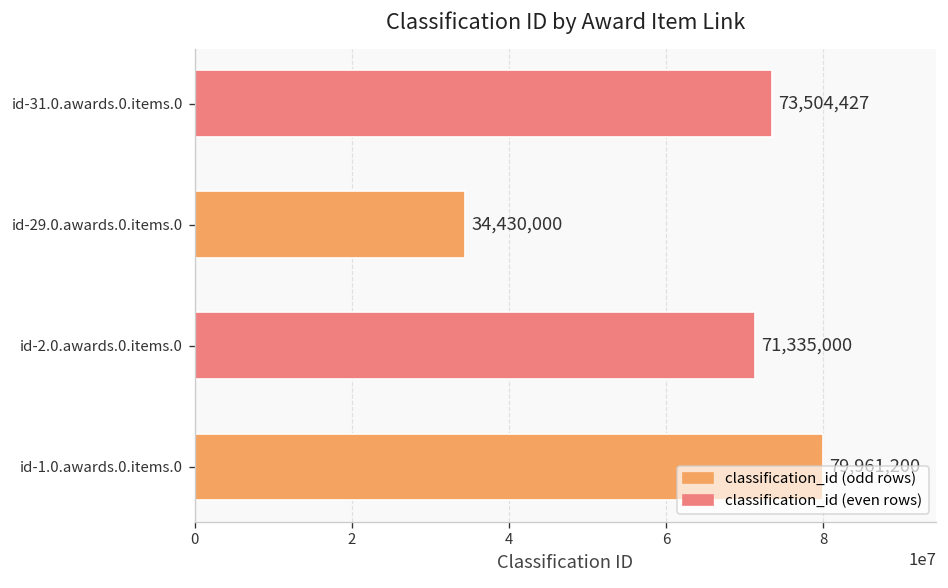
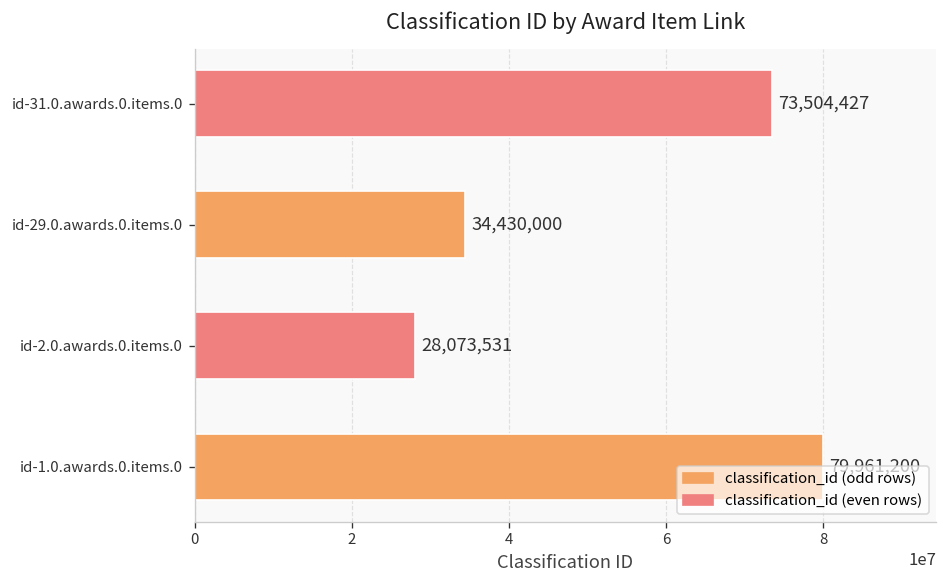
  {
    "id-31.0.awards.0.items.0": "73,504,427",
    "id-29.0.awards.0.items.0": "34,430,000",
-   "id-2.0.awards.0.items.0": "71,335,000"
+   "id-2.0.awards.0.items.0": "28,073,531"
  }
